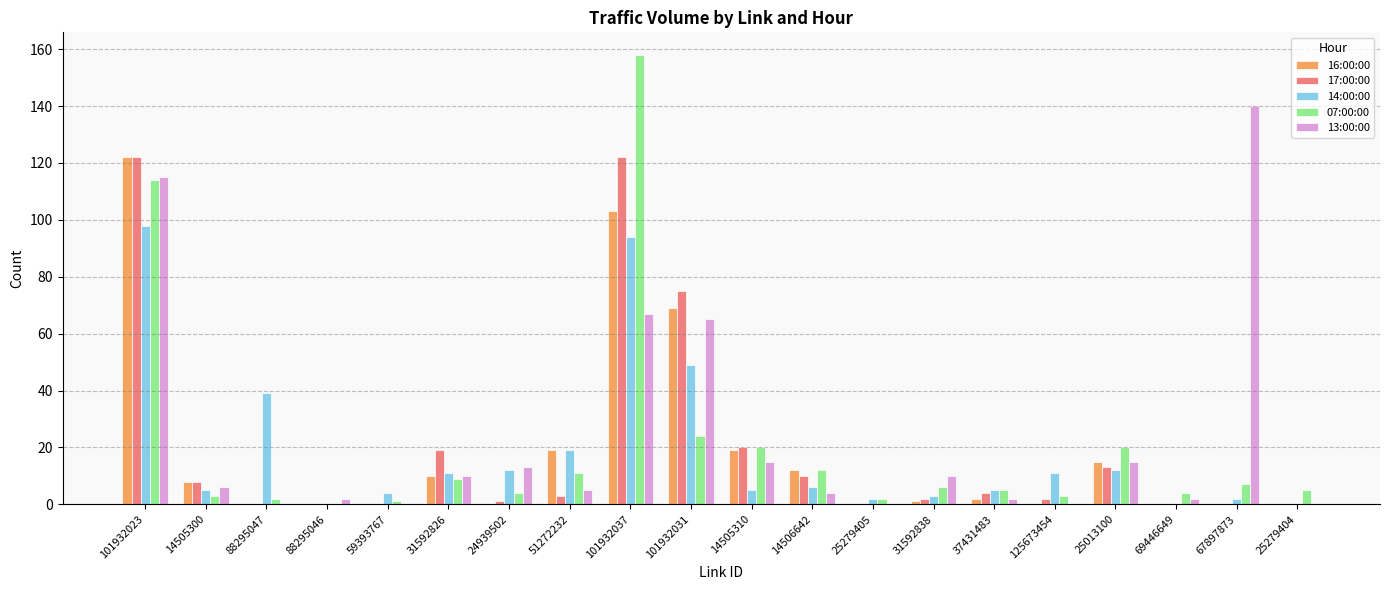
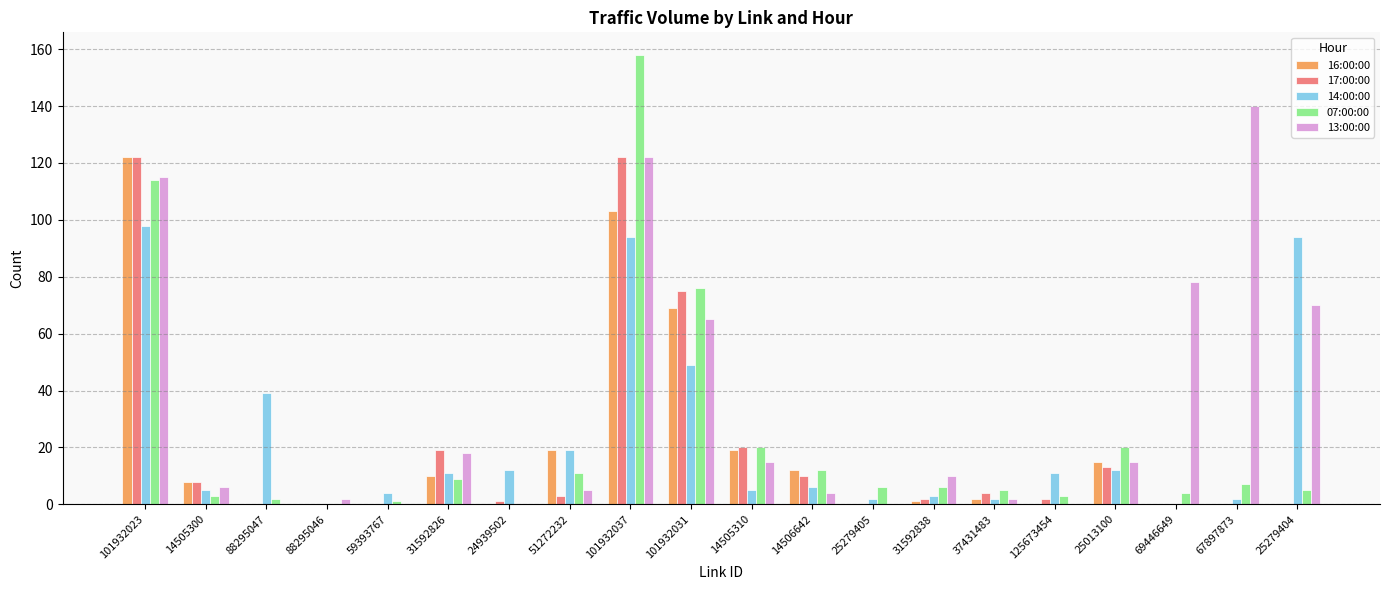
  {
    "14:00:00": {
      "101932023": 98,
      "14505300": 5,
      "88295047": 39,
      "88295046": 0,
      "59393767": 4,
      "31592826": 11,
      "24939502": 12,
      "51272232": 19,
      "101932037": 94,
      "101932031": 49,
      "14505310": 5,
      "14506642": 6,
      "25279405": 2,
      "31592838": 3,
-     "37431483": 5,
+     "37431483": 2,
      "125673454": 11,
      "25013100": 12,
      "69446649": 0,
      "67897873": 2,
-     "25279404": 0
+     "25279404": 94
    },
    "07:00:00": {
      "101932023": 114,
      "14505300": 3,
      "88295047": 2,
      "88295046": 0,
      "59393767": 1,
      "31592826": 9,
-     "24939502": 4,
+     "24939502": 0,
      "51272232": 11,
      "101932037": 158,
-     "101932031": 24,
+     "101932031": 76,
      "14505310": 20,
      "14506642": 12,
-     "25279405": 2,
+     "25279405": 6,
      "31592838": 6,
      "37431483": 5,
      "125673454": 3,
      "25013100": 20,
      "69446649": 4,
      "67897873": 7,
      "25279404": 5
    },
    "13:00:00": {
      "101932023": 115,
      "14505300": 6,
      "88295047": 0,
      "88295046": 2,
      "59393767": 0,
-     "31592826": 10,
-     "24939502": 13,
+     "31592826": 18,
+     "24939502": 0,
      "51272232": 5,
-     "101932037": 67,
+     "101932037": 122,
      "101932031": 65,
      "14505310": 15,
      "14506642": 4,
      "25279405": 0,
      "31592838": 10,
      "37431483": 2,
      "125673454": 0,
      "25013100": 15,
-     "69446649": 2,
+     "69446649": 78,
      "67897873": 140,
-     "25279404": 0
+     "25279404": 70
    }
  }
